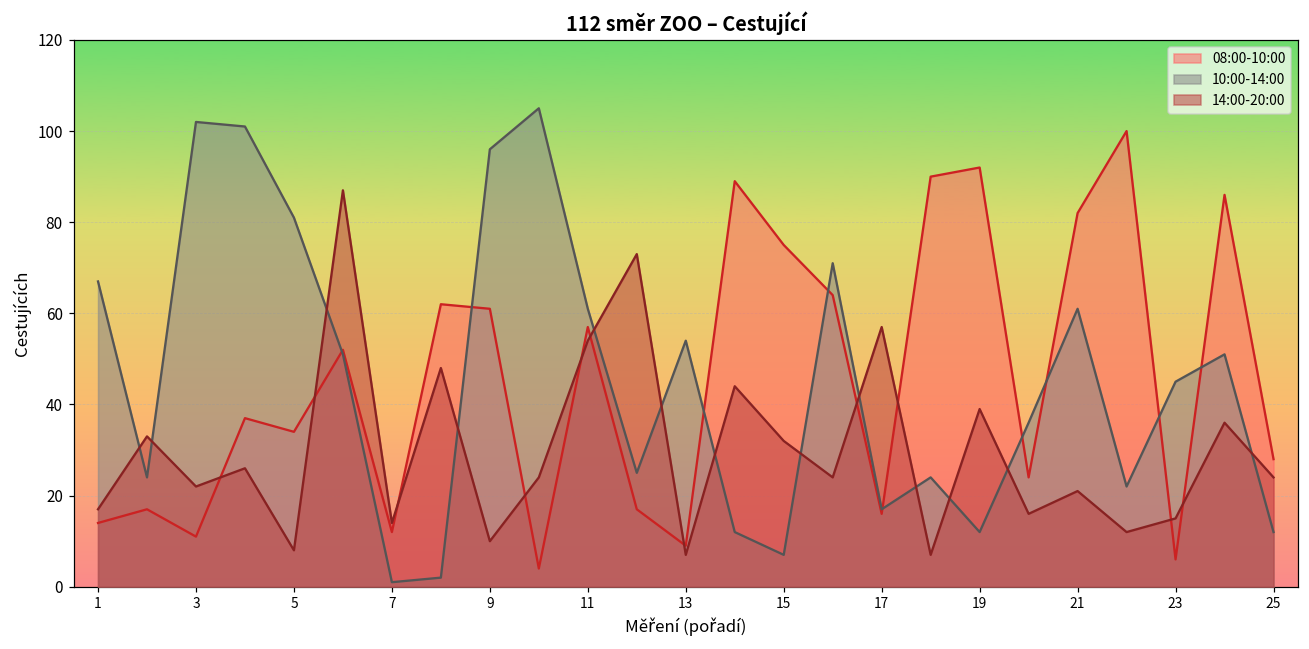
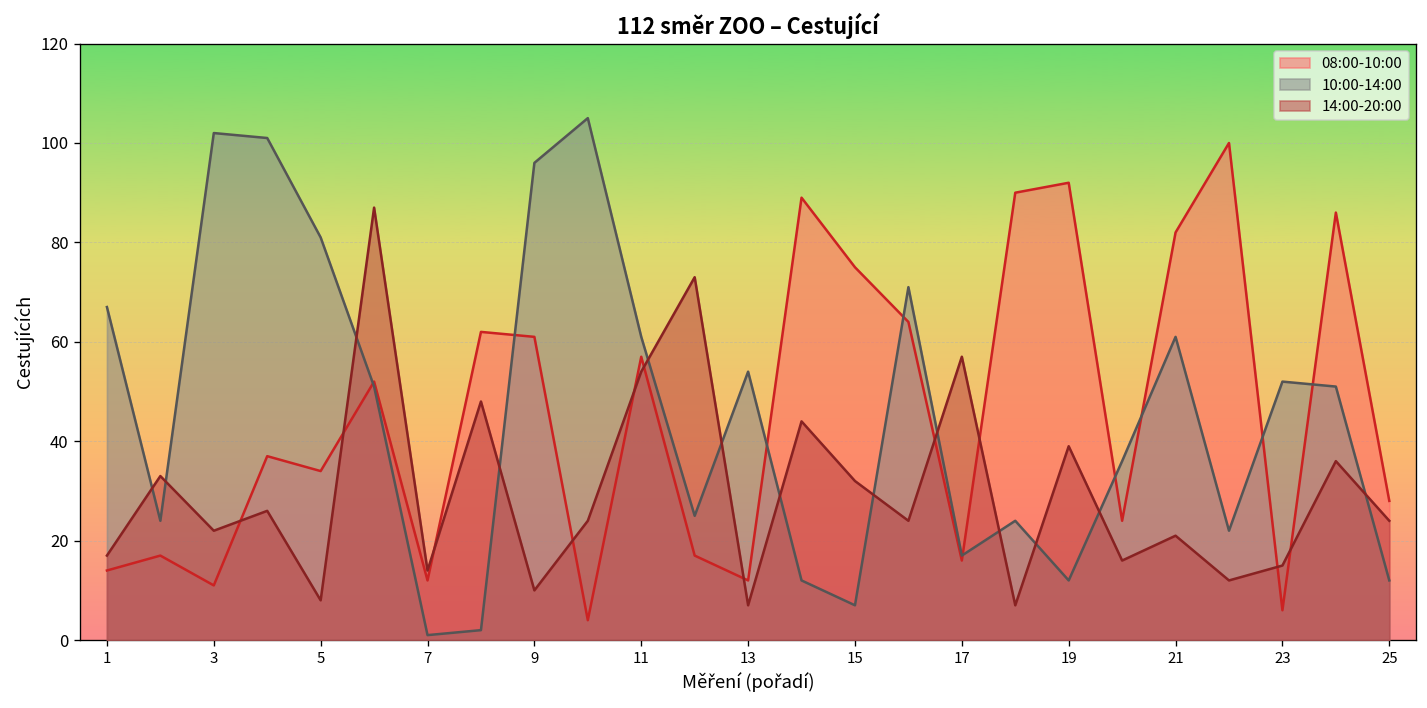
  {
    "08:00-10:00": {
      "1": 14,
      "3": 11,
      "5": 34,
      "7": 12,
      "9": 61,
      "11": 57,
-     "13": 9,
+     "13": 12,
      "15": 75,
      "17": 16,
      "19": 92,
      "21": 82,
      "23": 6,
      "25": 28
    },
    "10:00-14:00": {
      "1": 67,
      "3": 102,
      "5": 81,
      "7": 1,
      "9": 96,
      "11": 61,
      "13": 54,
      "15": 7,
      "17": 17,
      "19": 12,
      "21": 61,
-     "23": 45,
+     "23": 52,
      "25": 12
    },
    "14:00-20:00": {
      "1": 17,
      "3": 22,
      "5": 8,
      "7": 14,
      "9": 10,
      "11": 54,
      "13": 7,
      "15": 32,
      "17": 57,
      "19": 39,
      "21": 21,
      "23": 15,
      "25": 24
    }
  }
